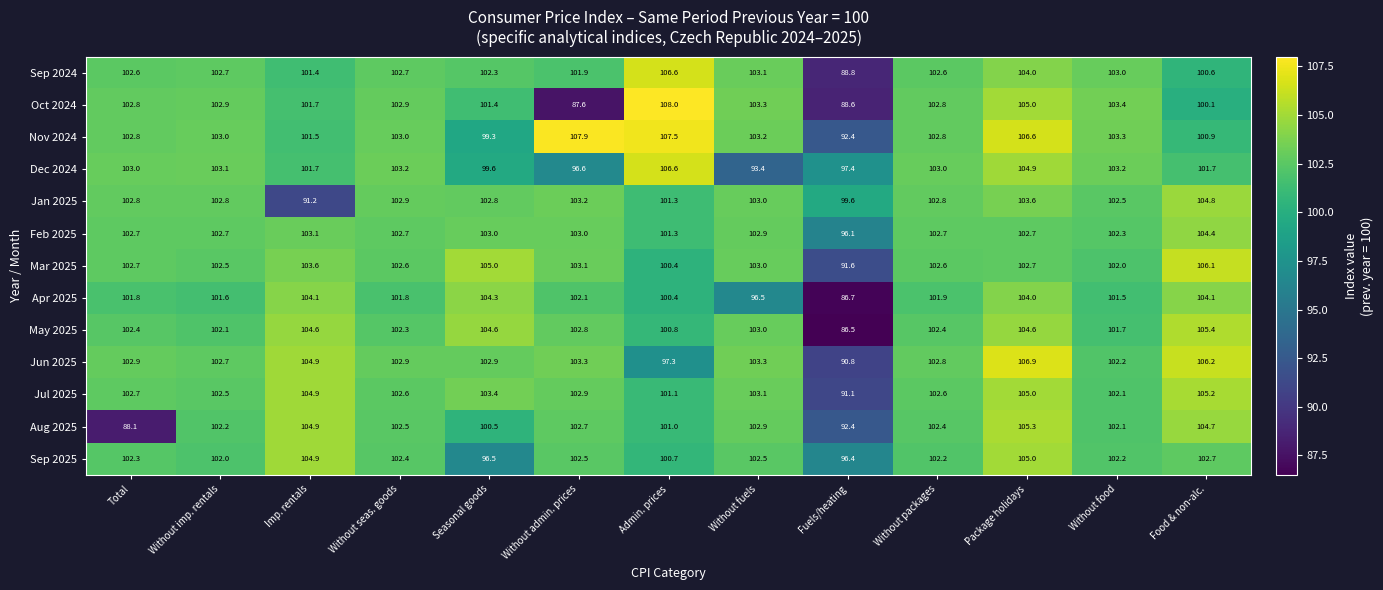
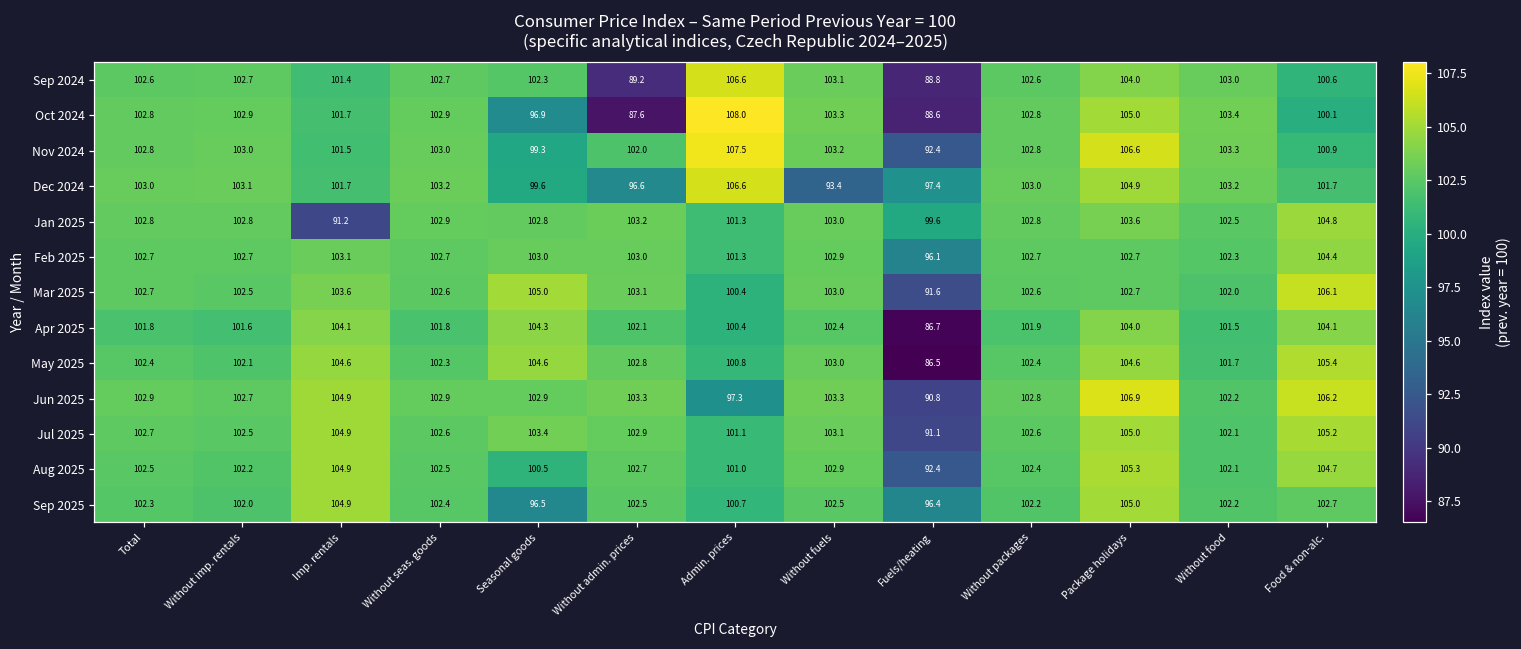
  {
    "Sep 2024": {
      "Total": 102.6,
      "Without imp. rentals": 102.7,
      "Imp. rentals": 101.4,
      "Without seas. goods": 102.7,
      "Seasonal goods": 102.3,
-     "Without admin. prices": 101.9,
+     "Without admin. prices": 89.2,
      "Admin. prices": 106.6,
      "Without fuels": 103.1,
      "Fuels/heating": 88.8,
      "Without packages": 102.6,
      "Package holidays": 104.0,
      "Without food": 103.0,
      "Food & non-alc.": 100.6
    },
    "Oct 2024": {
      "Total": 102.8,
      "Without imp. rentals": 102.9,
      "Imp. rentals": 101.7,
      "Without seas. goods": 102.9,
-     "Seasonal goods": 101.4,
+     "Seasonal goods": 96.9,
      "Without admin. prices": 87.6,
      "Admin. prices": 108.0,
      "Without fuels": 103.3,
      "Fuels/heating": 88.6,
      "Without packages": 102.8,
      "Package holidays": 105.0,
      "Without food": 103.4,
      "Food & non-alc.": 100.1
    },
    "Nov 2024": {
      "Total": 102.8,
      "Without imp. rentals": 103.0,
      "Imp. rentals": 101.5,
      "Without seas. goods": 103.0,
      "Seasonal goods": 99.3,
-     "Without admin. prices": 107.9,
+     "Without admin. prices": 102.0,
      "Admin. prices": 107.5,
      "Without fuels": 103.2,
      "Fuels/heating": 92.4,
      "Without packages": 102.8,
      "Package holidays": 106.6,
      "Without food": 103.3,
      "Food & non-alc.": 100.9
    },
    "Dec 2024": {
      "Total": 103.0,
      "Without imp. rentals": 103.1,
      "Imp. rentals": 101.7,
      "Without seas. goods": 103.2,
      "Seasonal goods": 99.6,
      "Without admin. prices": 96.6,
      "Admin. prices": 106.6,
      "Without fuels": 93.4,
      "Fuels/heating": 97.4,
      "Without packages": 103.0,
      "Package holidays": 104.9,
      "Without food": 103.2,
      "Food & non-alc.": 101.7
    },
    "Jan 2025": {
      "Total": 102.8,
      "Without imp. rentals": 102.8,
      "Imp. rentals": 91.2,
      "Without seas. goods": 102.9,
      "Seasonal goods": 102.8,
      "Without admin. prices": 103.2,
      "Admin. prices": 101.3,
      "Without fuels": 103.0,
      "Fuels/heating": 99.6,
      "Without packages": 102.8,
      "Package holidays": 103.6,
      "Without food": 102.5,
      "Food & non-alc.": 104.8
    },
    "Feb 2025": {
      "Total": 102.7,
      "Without imp. rentals": 102.7,
      "Imp. rentals": 103.1,
      "Without seas. goods": 102.7,
      "Seasonal goods": 103.0,
      "Without admin. prices": 103.0,
      "Admin. prices": 101.3,
      "Without fuels": 102.9,
      "Fuels/heating": 96.1,
      "Without packages": 102.7,
      "Package holidays": 102.7,
      "Without food": 102.3,
      "Food & non-alc.": 104.4
    },
    "Mar 2025": {
      "Total": 102.7,
      "Without imp. rentals": 102.5,
      "Imp. rentals": 103.6,
      "Without seas. goods": 102.6,
      "Seasonal goods": 105.0,
      "Without admin. prices": 103.1,
      "Admin. prices": 100.4,
      "Without fuels": 103.0,
      "Fuels/heating": 91.6,
      "Without packages": 102.6,
      "Package holidays": 102.7,
      "Without food": 102.0,
      "Food & non-alc.": 106.1
    },
    "Apr 2025": {
      "Total": 101.8,
      "Without imp. rentals": 101.6,
      "Imp. rentals": 104.1,
      "Without seas. goods": 101.8,
      "Seasonal goods": 104.3,
      "Without admin. prices": 102.1,
      "Admin. prices": 100.4,
-     "Without fuels": 96.5,
+     "Without fuels": 102.4,
      "Fuels/heating": 86.7,
      "Without packages": 101.9,
      "Package holidays": 104.0,
      "Without food": 101.5,
      "Food & non-alc.": 104.1
    },
    "May 2025": {
      "Total": 102.4,
      "Without imp. rentals": 102.1,
      "Imp. rentals": 104.6,
      "Without seas. goods": 102.3,
      "Seasonal goods": 104.6,
      "Without admin. prices": 102.8,
      "Admin. prices": 100.8,
      "Without fuels": 103.0,
      "Fuels/heating": 86.5,
      "Without packages": 102.4,
      "Package holidays": 104.6,
      "Without food": 101.7,
      "Food & non-alc.": 105.4
    },
    "Jun 2025": {
      "Total": 102.9,
      "Without imp. rentals": 102.7,
      "Imp. rentals": 104.9,
      "Without seas. goods": 102.9,
      "Seasonal goods": 102.9,
      "Without admin. prices": 103.3,
      "Admin. prices": 97.3,
      "Without fuels": 103.3,
      "Fuels/heating": 90.8,
      "Without packages": 102.8,
      "Package holidays": 106.9,
      "Without food": 102.2,
      "Food & non-alc.": 106.2
    },
    "Jul 2025": {
      "Total": 102.7,
      "Without imp. rentals": 102.5,
      "Imp. rentals": 104.9,
      "Without seas. goods": 102.6,
      "Seasonal goods": 103.4,
      "Without admin. prices": 102.9,
      "Admin. prices": 101.1,
      "Without fuels": 103.1,
      "Fuels/heating": 91.1,
      "Without packages": 102.6,
      "Package holidays": 105.0,
      "Without food": 102.1,
      "Food & non-alc.": 105.2
    },
    "Aug 2025": {
-     "Total": 88.1,
+     "Total": 102.5,
      "Without imp. rentals": 102.2,
      "Imp. rentals": 104.9,
      "Without seas. goods": 102.5,
      "Seasonal goods": 100.5,
      "Without admin. prices": 102.7,
      "Admin. prices": 101.0,
      "Without fuels": 102.9,
      "Fuels/heating": 92.4,
      "Without packages": 102.4,
      "Package holidays": 105.3,
      "Without food": 102.1,
      "Food & non-alc.": 104.7
    },
    "Sep 2025": {
      "Total": 102.3,
      "Without imp. rentals": 102.0,
      "Imp. rentals": 104.9,
      "Without seas. goods": 102.4,
      "Seasonal goods": 96.5,
      "Without admin. prices": 102.5,
      "Admin. prices": 100.7,
      "Without fuels": 102.5,
      "Fuels/heating": 96.4,
      "Without packages": 102.2,
      "Package holidays": 105.0,
      "Without food": 102.2,
      "Food & non-alc.": 102.7
    }
  }
